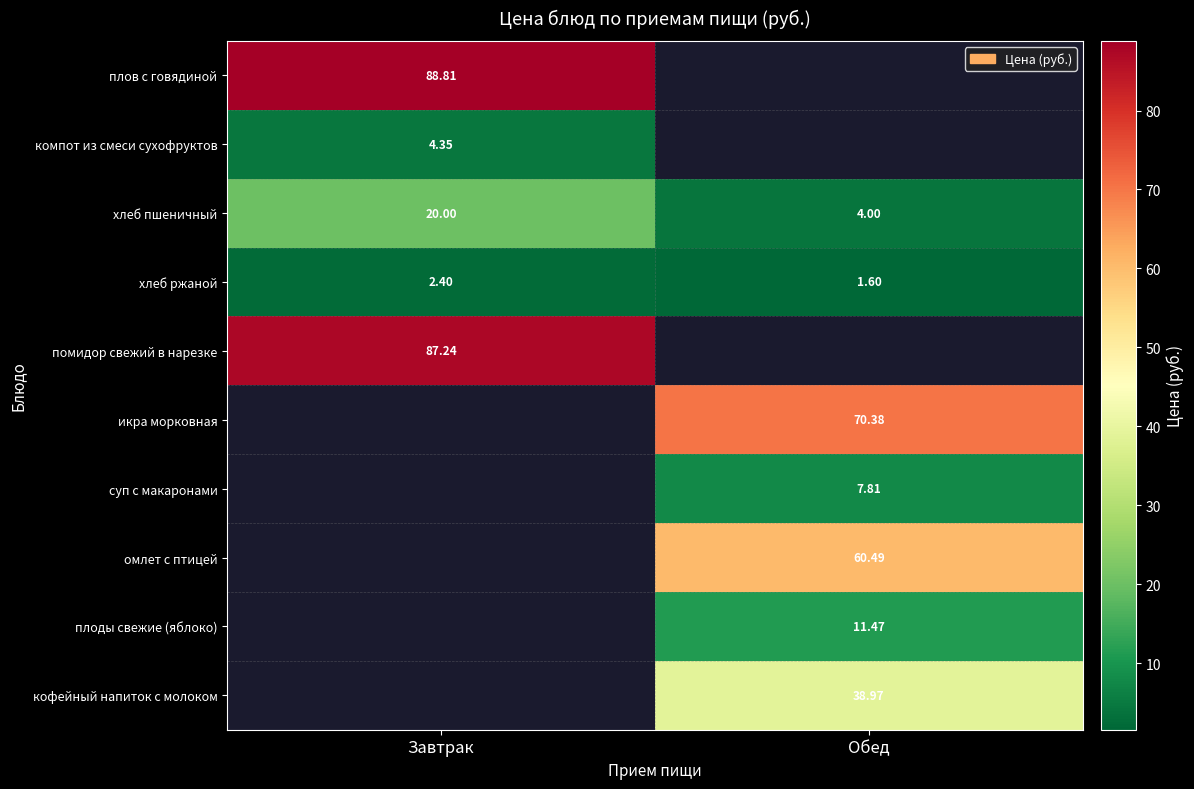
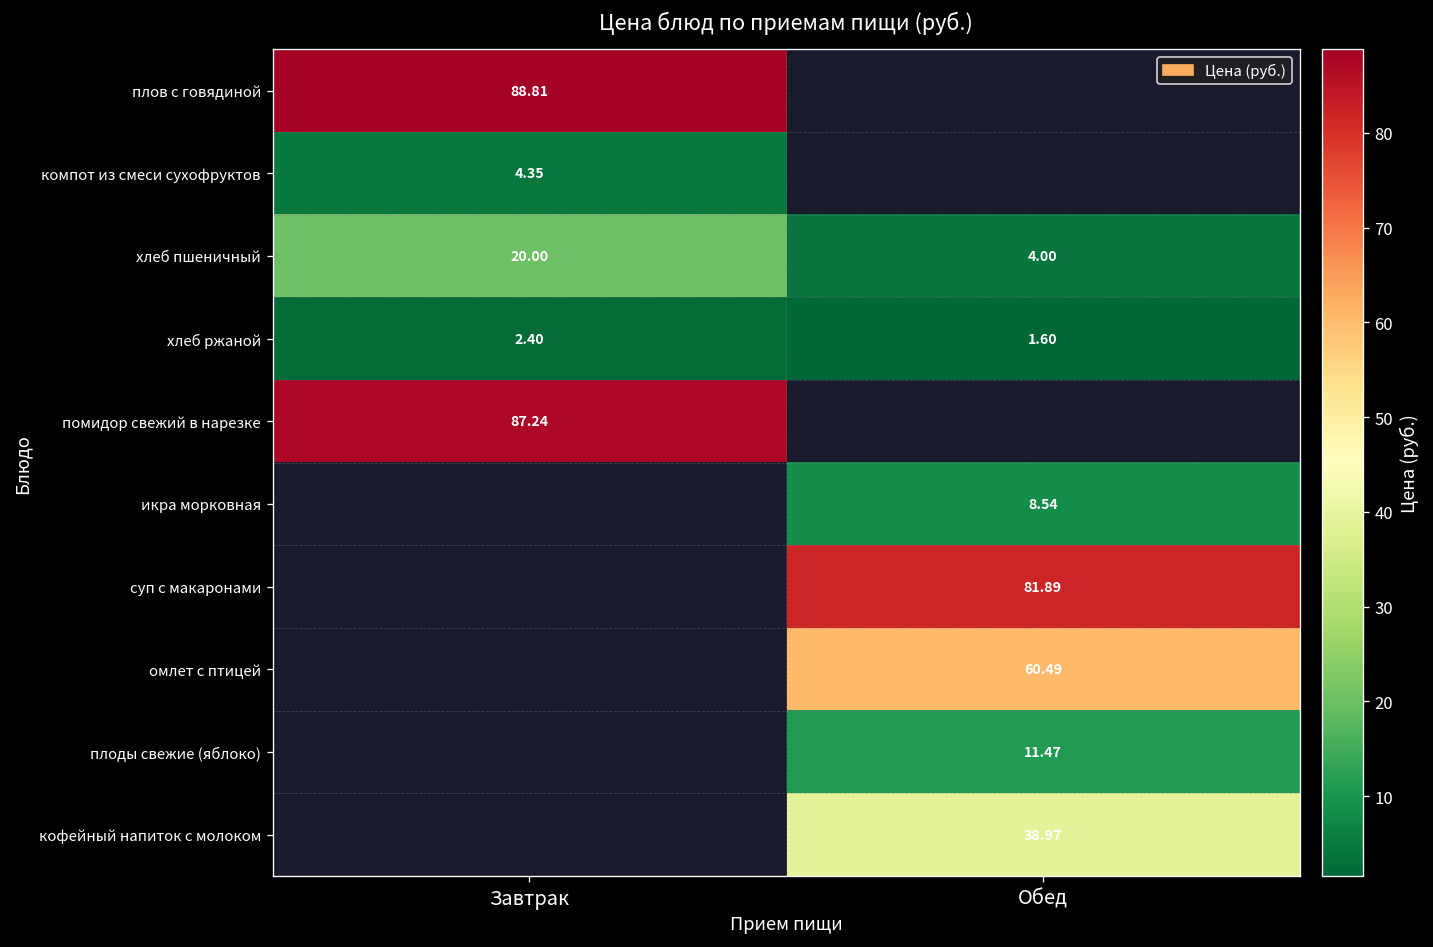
  {
    "плов с говядиной": {
      "Завтрак": 88.81
    },
    "компот из смеси сухофруктов": {
      "Завтрак": 4.35
    },
    "хлеб пшеничный": {
      "Завтрак": 20.00,
      "Обед": 4.00
    },
    "хлеб ржаной": {
      "Завтрак": 2.40,
      "Обед": 1.60
    },
    "помидор свежий в нарезке": {
      "Завтрак": 87.24
    },
    "икра морковная": {
-     "Обед": 70.38
+     "Обед": 8.54
    },
    "суп с макаронами": {
-     "Обед": 7.81
+     "Обед": 81.89
    },
    "омлет с птицей": {
      "Обед": 60.49
    },
    "плоды свежие (яблоко)": {
      "Обед": 11.47
    },
    "кофейный напиток с молоком": {
      "Обед": 38.97
    }
  }
